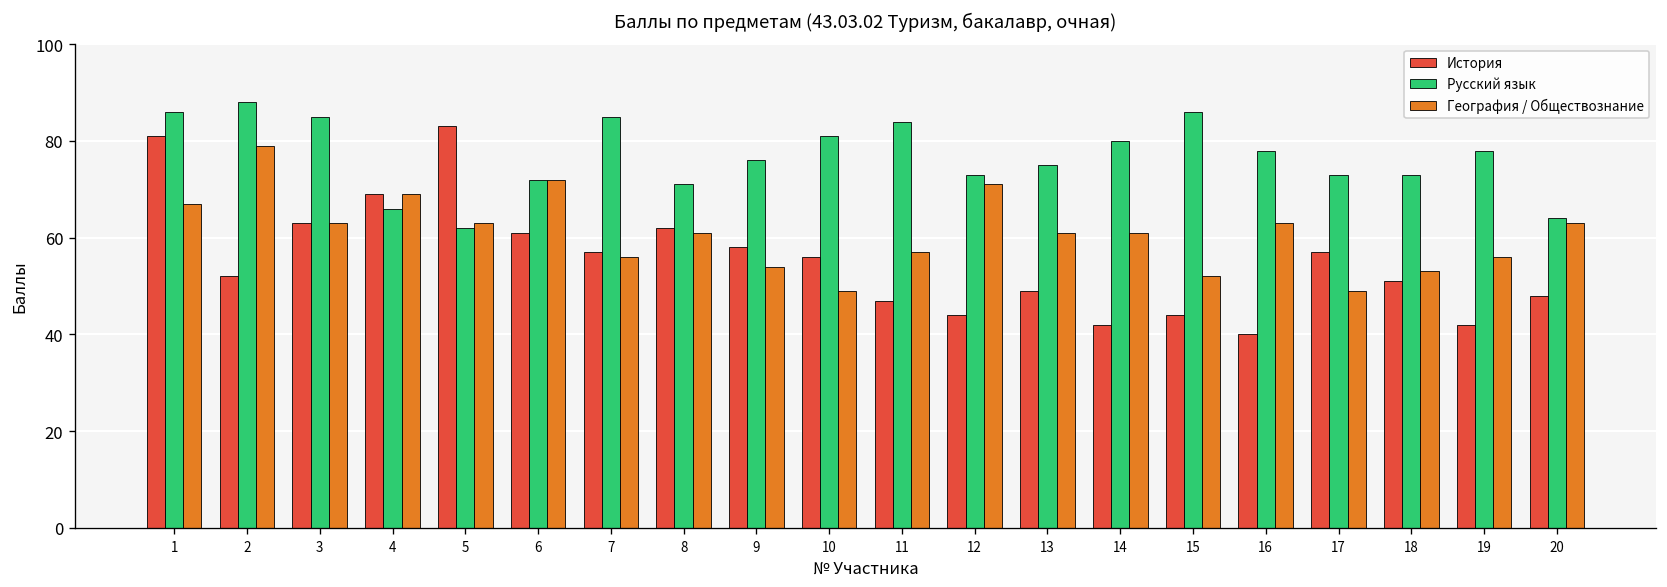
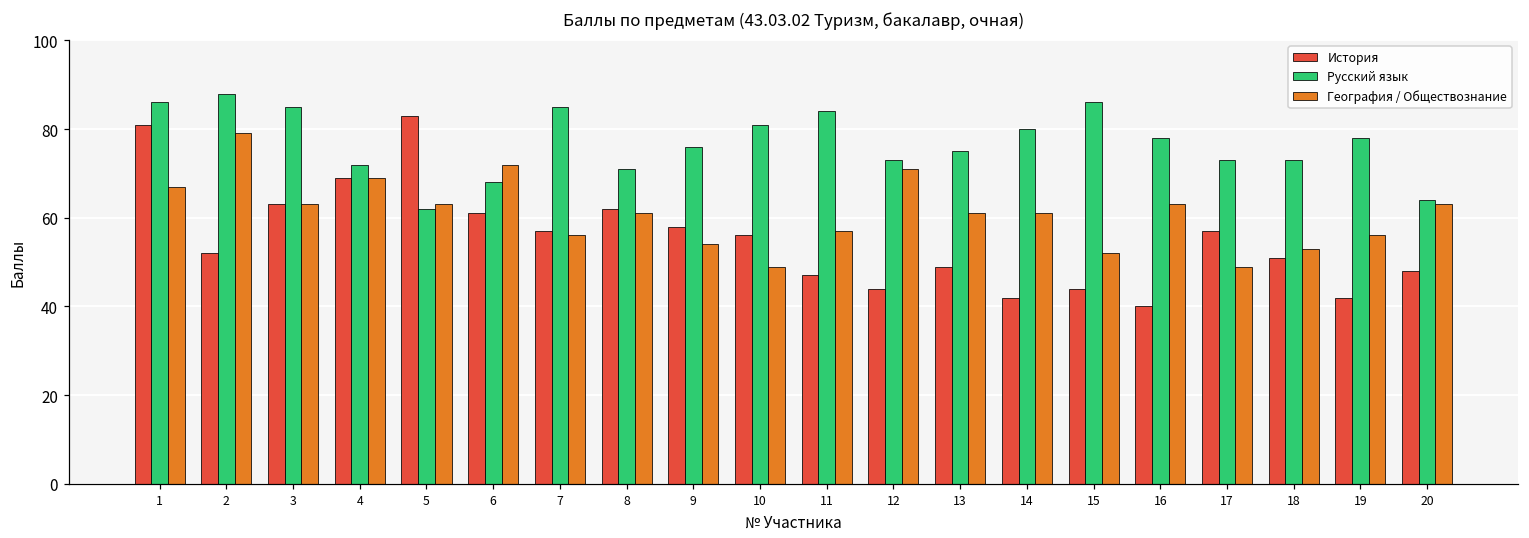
  {
    "Русский язык": {
      "1": 86,
      "2": 88,
      "3": 85,
-     "4": 66,
+     "4": 72,
      "5": 62,
-     "6": 72,
+     "6": 68,
      "7": 85,
      "8": 71,
      "9": 76,
      "10": 81,
      "11": 84,
      "12": 73,
      "13": 75,
      "14": 80,
      "15": 86,
      "16": 78,
      "17": 73,
      "18": 73,
      "19": 78,
      "20": 64
    }
  }
